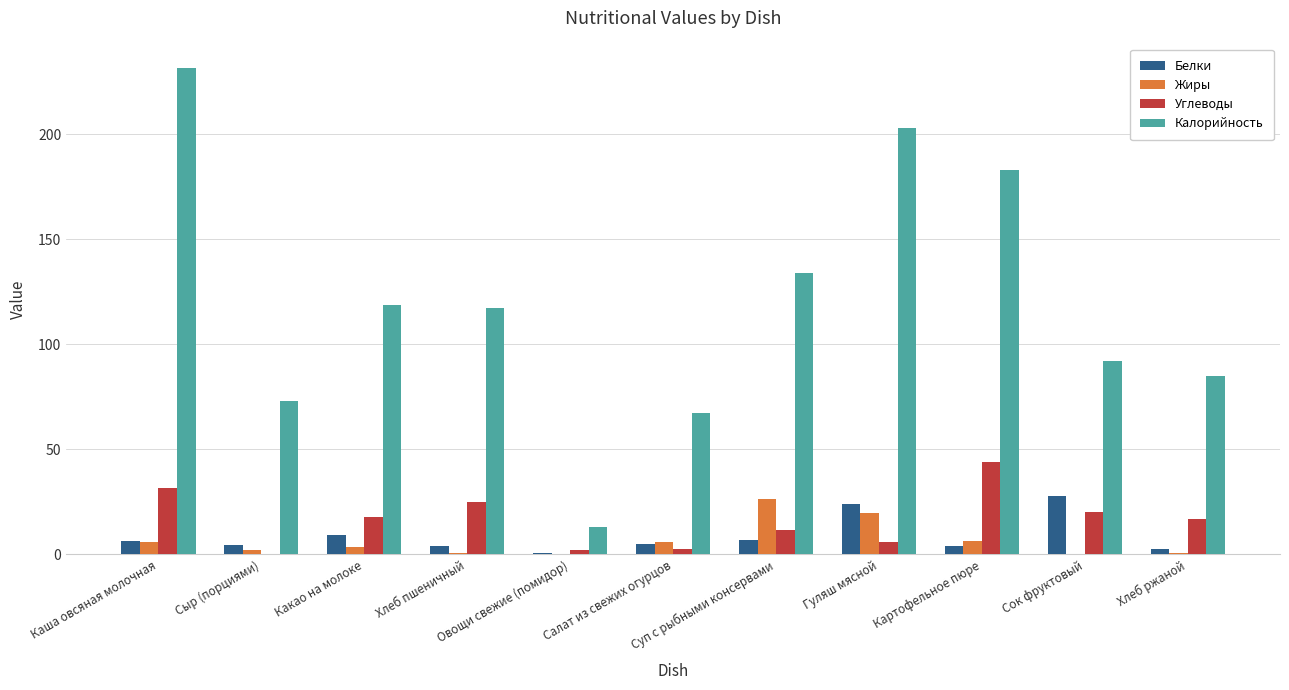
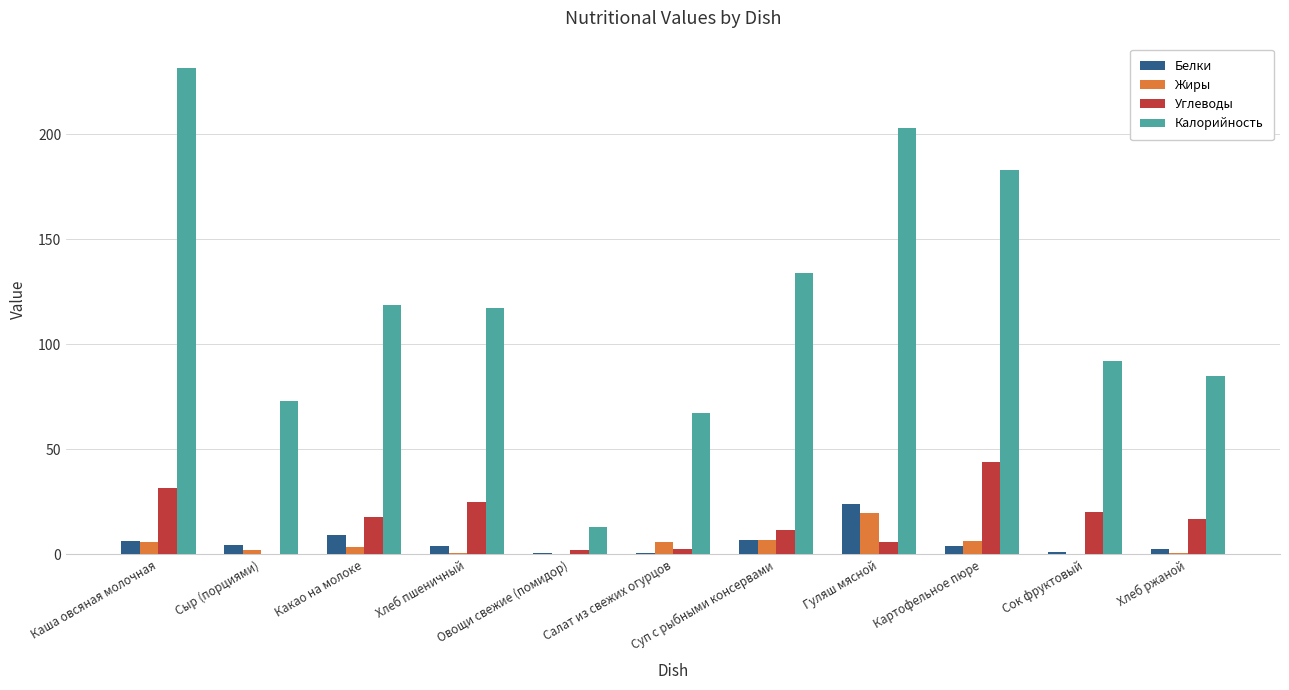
  {
    "Белки": {
      "Каша овсяная молочная": 6,
      "Сыр (порциями)": 5,
      "Какао на молоке": 9,
      "Хлеб пшеничный": 4,
-     "Салат из свежих огурцов": 5,
+     "Салат из свежих огурцов": 1,
      "Суп с рыбными консервами": 7,
      "Гуляш мясной": 24,
      "Картофельное пюре": 4,
-     "Сок фруктовый": 28,
+     "Сок фруктовый": 1,
      "Хлеб ржаной": 3
    },
    "Жиры": {
      "Каша овсяная молочная": 6,
      "Сыр (порциями)": 2,
      "Какао на молоке": 4,
      "Салат из свежих огурцов": 6,
-     "Суп с рыбными консервами": 26,
+     "Суп с рыбными консервами": 7,
      "Гуляш мясной": 20,
      "Картофельное пюре": 6
    },
    "Углеводы": {
      "Каша овсяная молочная": 31,
      "Сыр (порциями)": 0,
      "Какао на молоке": 18,
      "Хлеб пшеничный": 25,
      "Овощи свежие (помидор)": 2,
      "Салат из свежих огурцов": 2,
      "Суп с рыбными консервами": 11,
      "Гуляш мясной": 6,
      "Картофельное пюре": 44,
      "Сок фруктовый": 20,
      "Хлеб ржаной": 17
    },
    "Калорийность": {
      "Каша овсяная молочная": 232,
      "Сыр (порциями)": 73,
      "Какао на молоке": 119,
      "Хлеб пшеничный": 117,
      "Овощи свежие (помидор)": 13,
      "Салат из свежих огурцов": 67,
      "Суп с рыбными консервами": 134,
      "Гуляш мясной": 203,
      "Картофельное пюре": 183,
      "Сок фруктовый": 92,
      "Хлеб ржаной": 85
    }
  }
